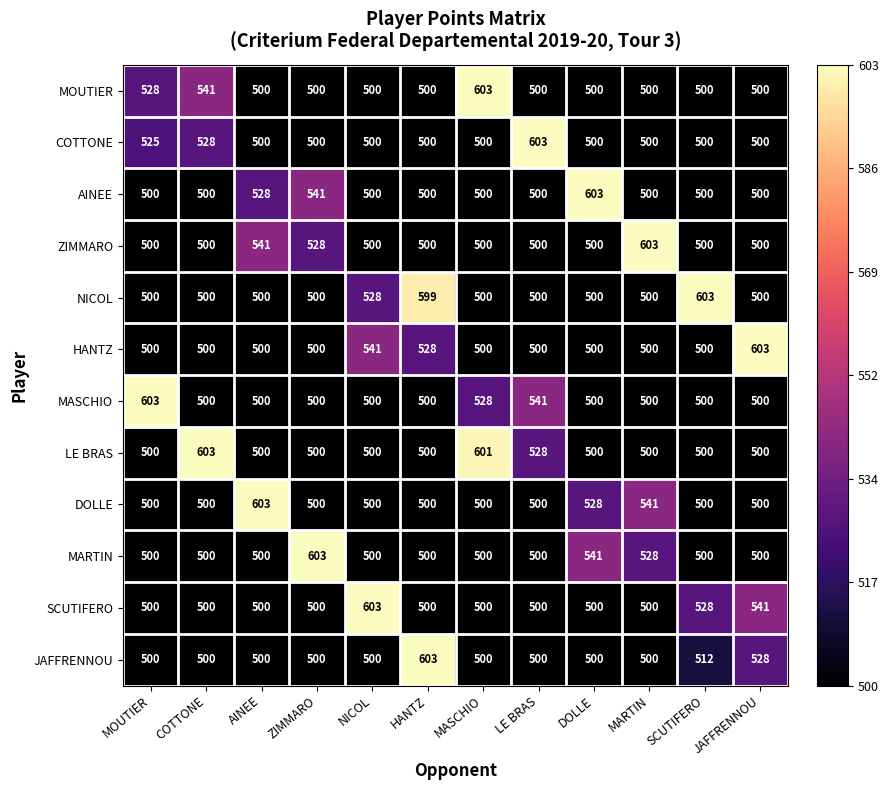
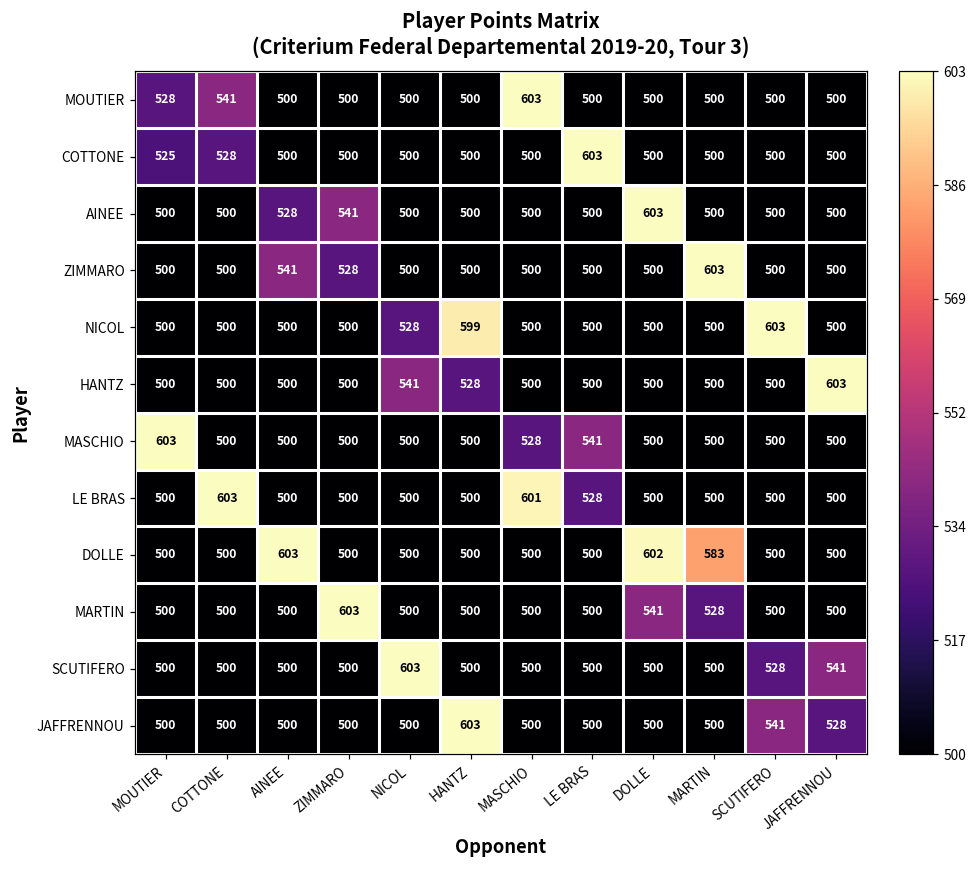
  {
    "MOUTIER": {
      "MOUTIER": 528,
      "COTTONE": 541,
      "AINEE": 500,
      "ZIMMARO": 500,
      "NICOL": 500,
      "HANTZ": 500,
      "MASCHIO": 603,
      "LE BRAS": 500,
      "DOLLE": 500,
      "MARTIN": 500,
      "SCUTIFERO": 500,
      "JAFFRENNOU": 500
    },
    "COTTONE": {
      "MOUTIER": 525,
      "COTTONE": 528,
      "AINEE": 500,
      "ZIMMARO": 500,
      "NICOL": 500,
      "HANTZ": 500,
      "MASCHIO": 500,
      "LE BRAS": 603,
      "DOLLE": 500,
      "MARTIN": 500,
      "SCUTIFERO": 500,
      "JAFFRENNOU": 500
    },
    "AINEE": {
      "MOUTIER": 500,
      "COTTONE": 500,
      "AINEE": 528,
      "ZIMMARO": 541,
      "NICOL": 500,
      "HANTZ": 500,
      "MASCHIO": 500,
      "LE BRAS": 500,
      "DOLLE": 603,
      "MARTIN": 500,
      "SCUTIFERO": 500,
      "JAFFRENNOU": 500
    },
    "ZIMMARO": {
      "MOUTIER": 500,
      "COTTONE": 500,
      "AINEE": 541,
      "ZIMMARO": 528,
      "NICOL": 500,
      "HANTZ": 500,
      "MASCHIO": 500,
      "LE BRAS": 500,
      "DOLLE": 500,
      "MARTIN": 603,
      "SCUTIFERO": 500,
      "JAFFRENNOU": 500
    },
    "NICOL": {
      "MOUTIER": 500,
      "COTTONE": 500,
      "AINEE": 500,
      "ZIMMARO": 500,
      "NICOL": 528,
      "HANTZ": 599,
      "MASCHIO": 500,
      "LE BRAS": 500,
      "DOLLE": 500,
      "MARTIN": 500,
      "SCUTIFERO": 603,
      "JAFFRENNOU": 500
    },
    "HANTZ": {
      "MOUTIER": 500,
      "COTTONE": 500,
      "AINEE": 500,
      "ZIMMARO": 500,
      "NICOL": 541,
      "HANTZ": 528,
      "MASCHIO": 500,
      "LE BRAS": 500,
      "DOLLE": 500,
      "MARTIN": 500,
      "SCUTIFERO": 500,
      "JAFFRENNOU": 603
    },
    "MASCHIO": {
      "MOUTIER": 603,
      "COTTONE": 500,
      "AINEE": 500,
      "ZIMMARO": 500,
      "NICOL": 500,
      "HANTZ": 500,
      "MASCHIO": 528,
      "LE BRAS": 541,
      "DOLLE": 500,
      "MARTIN": 500,
      "SCUTIFERO": 500,
      "JAFFRENNOU": 500
    },
    "LE BRAS": {
      "MOUTIER": 500,
      "COTTONE": 603,
      "AINEE": 500,
      "ZIMMARO": 500,
      "NICOL": 500,
      "HANTZ": 500,
      "MASCHIO": 601,
      "LE BRAS": 528,
      "DOLLE": 500,
      "MARTIN": 500,
      "SCUTIFERO": 500,
      "JAFFRENNOU": 500
    },
    "DOLLE": {
      "MOUTIER": 500,
      "COTTONE": 500,
      "AINEE": 603,
      "ZIMMARO": 500,
      "NICOL": 500,
      "HANTZ": 500,
      "MASCHIO": 500,
      "LE BRAS": 500,
-     "DOLLE": 528,
-     "MARTIN": 541,
+     "DOLLE": 602,
+     "MARTIN": 583,
      "SCUTIFERO": 500,
      "JAFFRENNOU": 500
    },
    "MARTIN": {
      "MOUTIER": 500,
      "COTTONE": 500,
      "AINEE": 500,
      "ZIMMARO": 603,
      "NICOL": 500,
      "HANTZ": 500,
      "MASCHIO": 500,
      "LE BRAS": 500,
      "DOLLE": 541,
      "MARTIN": 528,
      "SCUTIFERO": 500,
      "JAFFRENNOU": 500
    },
    "SCUTIFERO": {
      "MOUTIER": 500,
      "COTTONE": 500,
      "AINEE": 500,
      "ZIMMARO": 500,
      "NICOL": 603,
      "HANTZ": 500,
      "MASCHIO": 500,
      "LE BRAS": 500,
      "DOLLE": 500,
      "MARTIN": 500,
      "SCUTIFERO": 528,
      "JAFFRENNOU": 541
    },
    "JAFFRENNOU": {
      "MOUTIER": 500,
      "COTTONE": 500,
      "AINEE": 500,
      "ZIMMARO": 500,
      "NICOL": 500,
      "HANTZ": 603,
      "MASCHIO": 500,
      "LE BRAS": 500,
      "DOLLE": 500,
      "MARTIN": 500,
-     "SCUTIFERO": 512,
+     "SCUTIFERO": 541,
      "JAFFRENNOU": 528
    }
  }
